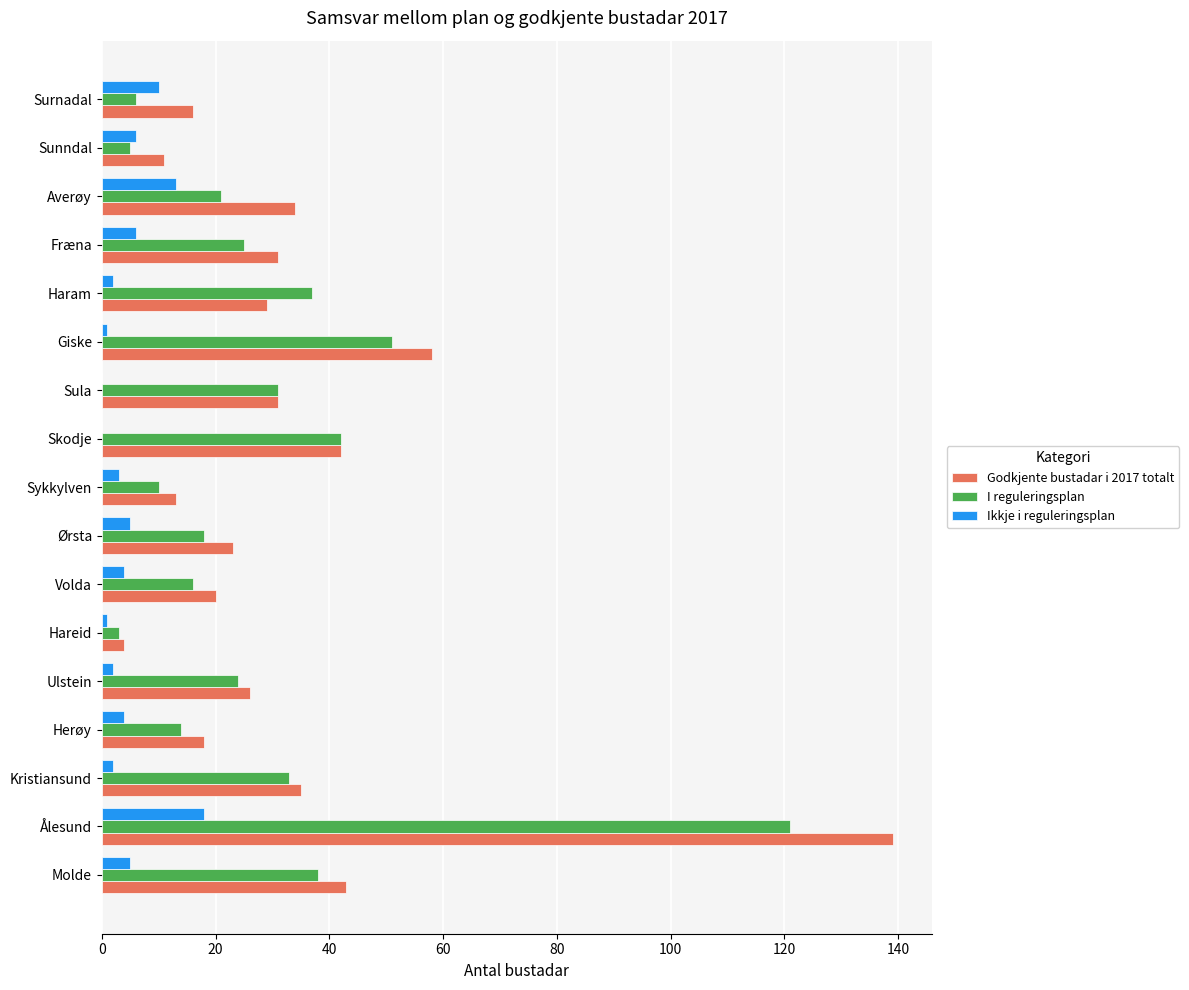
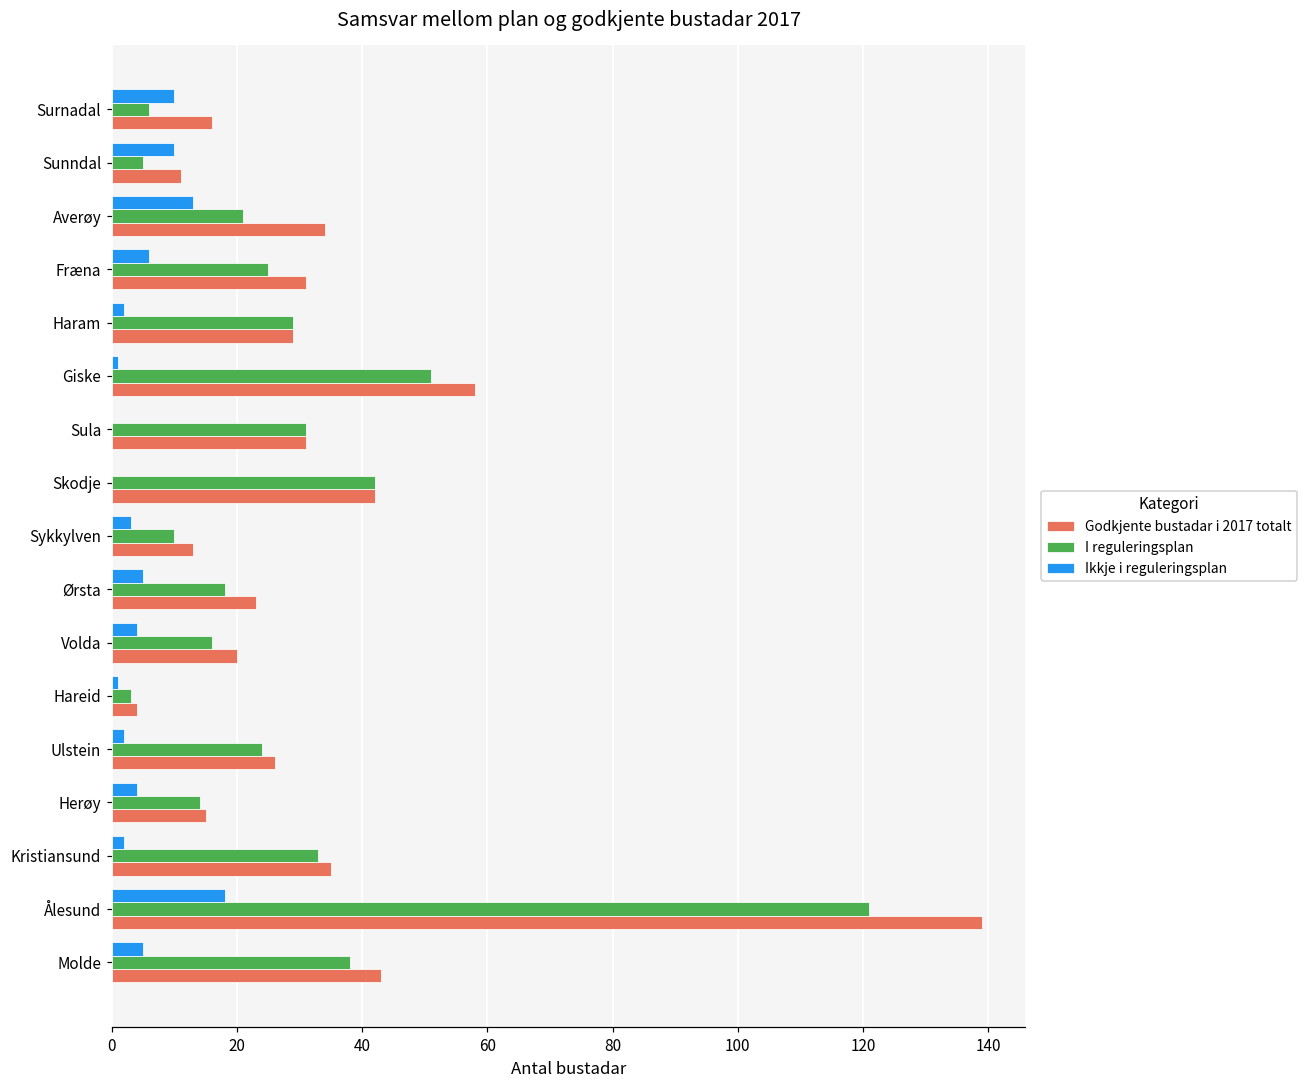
  {
    "Godkjente bustadar i 2017 totalt": {
      "Surnadal": 16,
      "Sunndal": 11,
      "Averøy": 34,
      "Fræna": 31,
      "Haram": 29,
      "Giske": 58,
      "Sula": 31,
      "Skodje": 42,
      "Sykkylven": 13,
      "Ørsta": 23,
      "Volda": 20,
      "Hareid": 4,
      "Ulstein": 26,
-     "Herøy": 18,
+     "Herøy": 15,
      "Kristiansund": 35,
      "Ålesund": 139,
      "Molde": 43
    },
    "I reguleringsplan": {
      "Surnadal": 6,
      "Sunndal": 5,
      "Averøy": 21,
      "Fræna": 25,
-     "Haram": 37,
+     "Haram": 29,
      "Giske": 51,
      "Sula": 31,
      "Skodje": 42,
      "Sykkylven": 10,
      "Ørsta": 18,
      "Volda": 16,
      "Hareid": 3,
      "Ulstein": 24,
      "Herøy": 14,
      "Kristiansund": 33,
      "Ålesund": 121,
      "Molde": 38
    },
    "Ikkje i reguleringsplan": {
      "Surnadal": 10,
-     "Sunndal": 6,
+     "Sunndal": 10,
      "Averøy": 13,
      "Fræna": 6,
      "Haram": 2,
      "Giske": 1,
      "Sula": 0,
      "Skodje": 0,
      "Sykkylven": 3,
      "Ørsta": 5,
      "Volda": 4,
      "Hareid": 1,
      "Ulstein": 2,
      "Herøy": 4,
      "Kristiansund": 2,
      "Ålesund": 18,
      "Molde": 5
    }
  }
